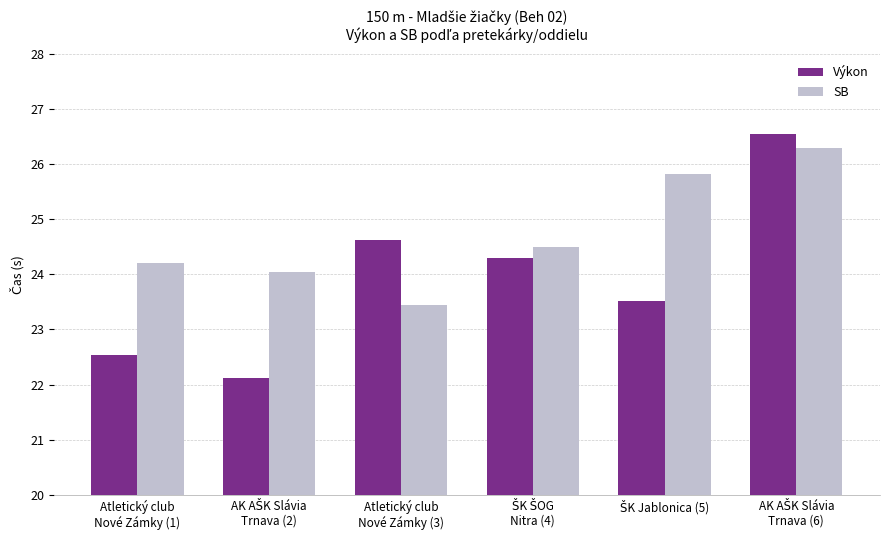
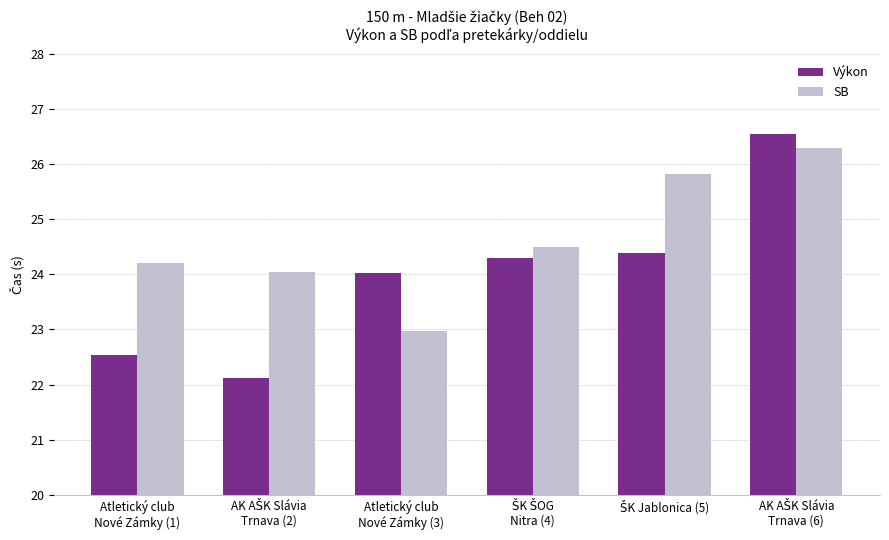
  {
    "Výkon": {
      "Atletický club Nové Zámky (1)": 22.5,
      "AK AŠK Slávia Trnava (2)": 22.1,
-     "Atletický club Nové Zámky (3)": 24.6,
+     "Atletický club Nové Zámky (3)": 24.0,
      "ŠK ŠOG Nitra (4)": 24.3,
-     "ŠK Jablonica (5)": 23.5,
+     "ŠK Jablonica (5)": 24.4,
      "AK AŠK Slávia Trnava (6)": 26.5
    },
    "SB": {
      "Atletický club Nové Zámky (1)": 24.2,
      "AK AŠK Slávia Trnava (2)": 24.0,
-     "Atletický club Nové Zámky (3)": 23.5,
+     "Atletický club Nové Zámky (3)": 23.0,
      "ŠK ŠOG Nitra (4)": 24.5,
      "ŠK Jablonica (5)": 25.8,
      "AK AŠK Slávia Trnava (6)": 26.3
    }
  }
